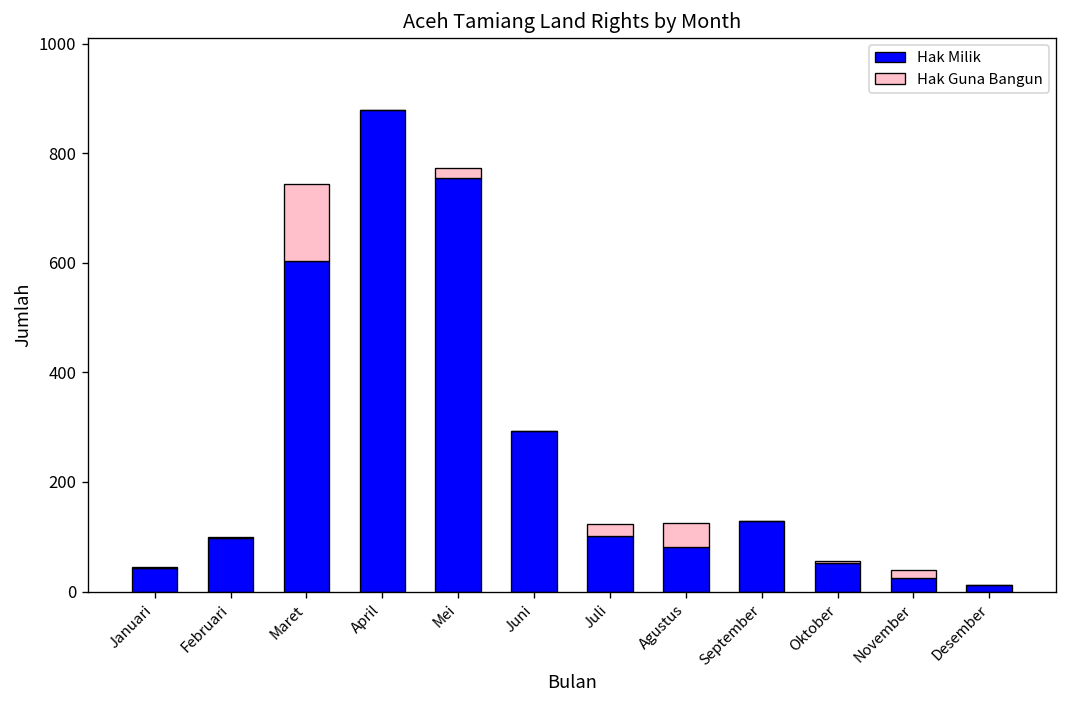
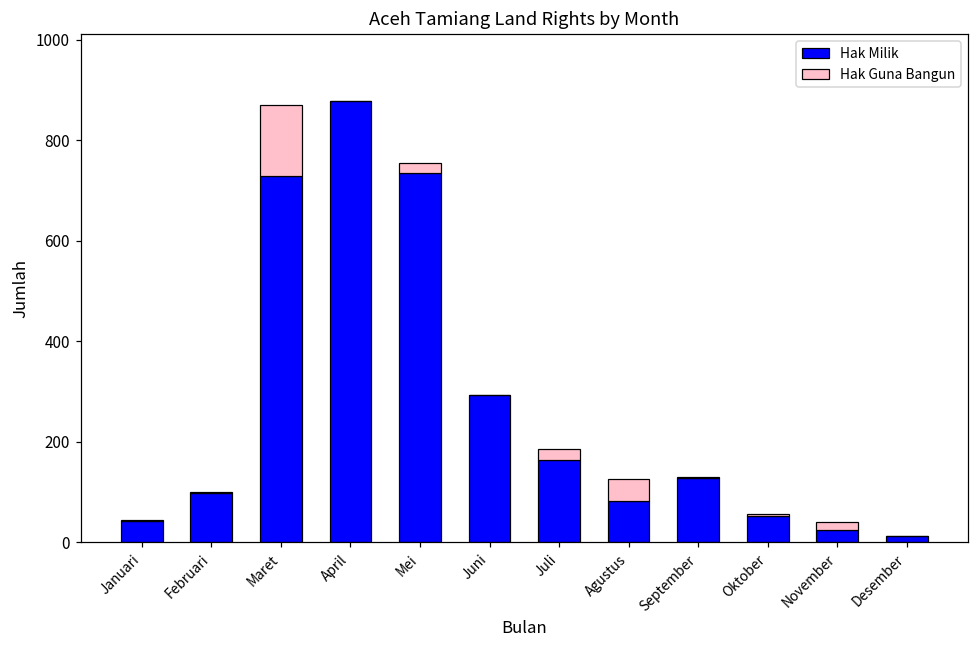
  {
    "Hak Milik": {
      "Januari": 40,
      "Februari": 100,
-     "Maret": 600,
+     "Maret": 730,
      "April": 880,
-     "Mei": 750,
+     "Mei": 740,
      "Juni": 290,
-     "Juli": 100,
+     "Juli": 160,
      "Agustus": 80,
      "September": 130,
      "Oktober": 50,
      "November": 30,
      "Desember": 10
    },
    "Hak Guna Bangun": {
      "Maret": 140,
      "April": 0,
      "Mei": 20,
      "Juni": 0,
      "Juli": 20,
      "Agustus": 40,
      "November": 20,
      "Desember": 0
    }
  }
